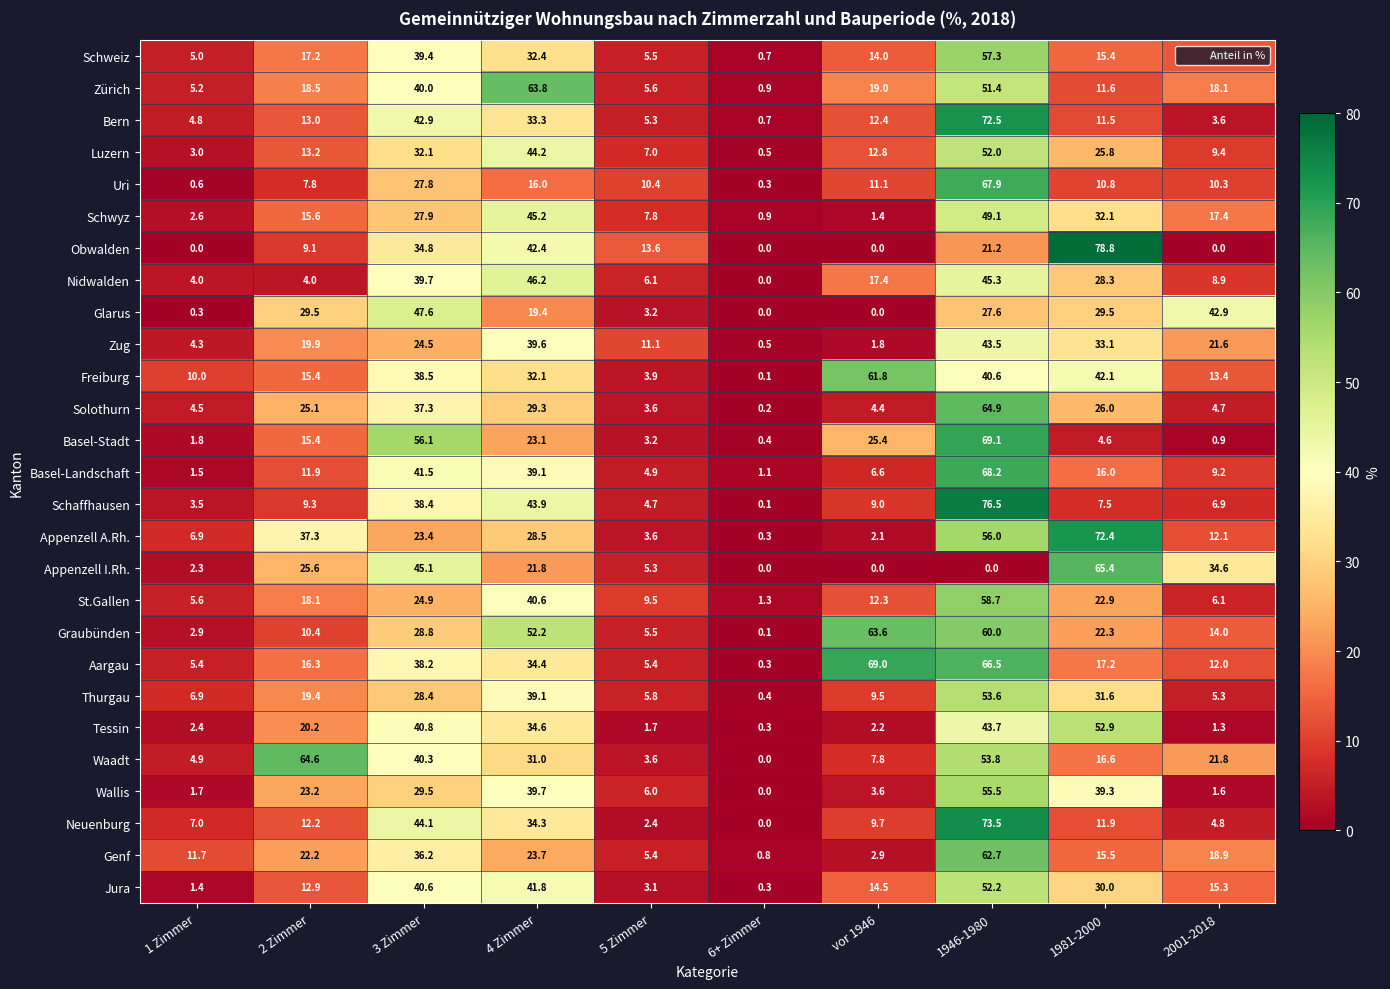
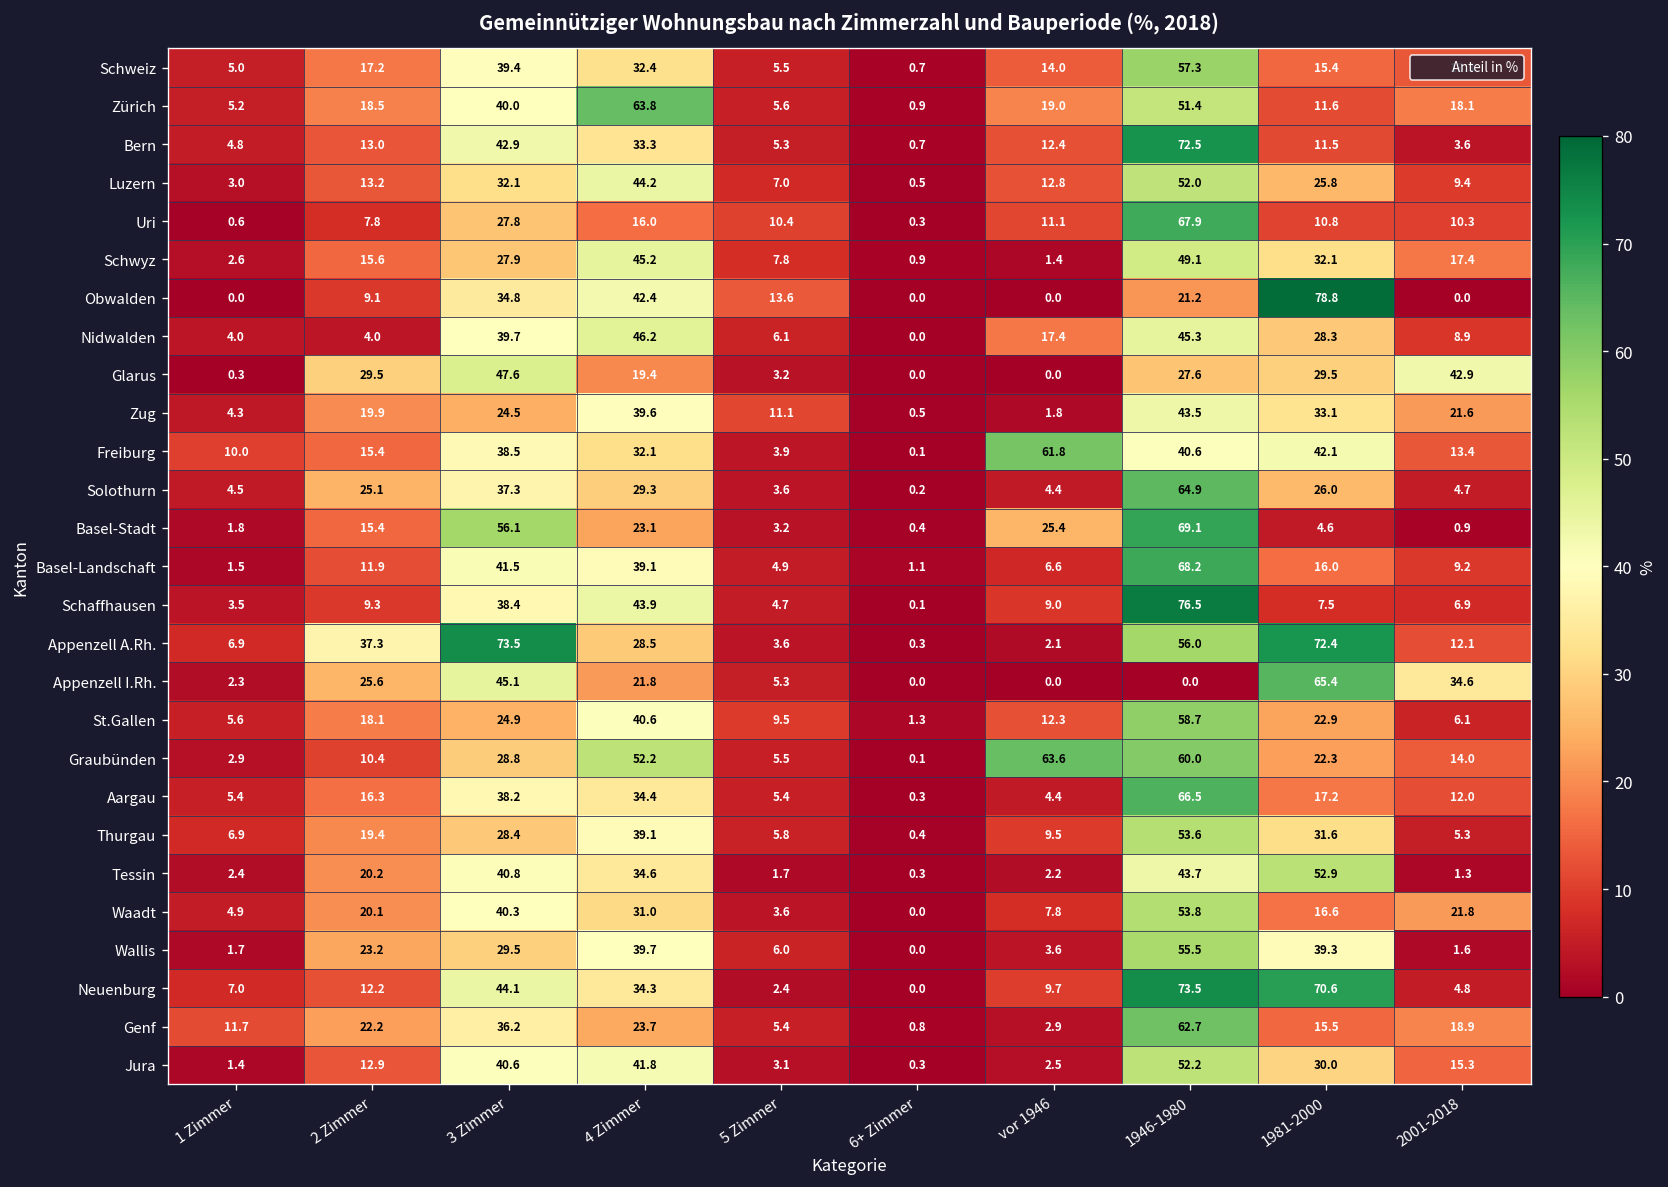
  {
    "Appenzell A.Rh.": {
      "1 Zimmer": 6.9,
      "2 Zimmer": 37.3,
-     "3 Zimmer": 23.4,
+     "3 Zimmer": 73.5,
      "4 Zimmer": 28.5,
      "5 Zimmer": 3.6,
      "6+ Zimmer": 0.3,
      "vor 1946": 2.1,
      "1946-1980": 56.0,
      "1981-2000": 72.4,
      "2001-2018": 12.1
    },
    "Aargau": {
      "1 Zimmer": 5.4,
      "2 Zimmer": 16.3,
      "3 Zimmer": 38.2,
      "4 Zimmer": 34.4,
      "5 Zimmer": 5.4,
      "6+ Zimmer": 0.3,
-     "vor 1946": 69.0,
+     "vor 1946": 4.4,
      "1946-1980": 66.5,
      "1981-2000": 17.2,
      "2001-2018": 12.0
    },
    "Waadt": {
      "1 Zimmer": 4.9,
-     "2 Zimmer": 64.6,
+     "2 Zimmer": 20.1,
      "3 Zimmer": 40.3,
      "4 Zimmer": 31.0,
      "5 Zimmer": 3.6,
      "6+ Zimmer": 0.0,
      "vor 1946": 7.8,
      "1946-1980": 53.8,
      "1981-2000": 16.6,
      "2001-2018": 21.8
    },
    "Neuenburg": {
      "1 Zimmer": 7.0,
      "2 Zimmer": 12.2,
      "3 Zimmer": 44.1,
      "4 Zimmer": 34.3,
      "5 Zimmer": 2.4,
      "6+ Zimmer": 0.0,
      "vor 1946": 9.7,
      "1946-1980": 73.5,
-     "1981-2000": 11.9,
+     "1981-2000": 70.6,
      "2001-2018": 4.8
    },
    "Jura": {
      "1 Zimmer": 1.4,
      "2 Zimmer": 12.9,
      "3 Zimmer": 40.6,
      "4 Zimmer": 41.8,
      "5 Zimmer": 3.1,
      "6+ Zimmer": 0.3,
-     "vor 1946": 14.5,
+     "vor 1946": 2.5,
      "1946-1980": 52.2,
      "1981-2000": 30.0,
      "2001-2018": 15.3
    }
  }
